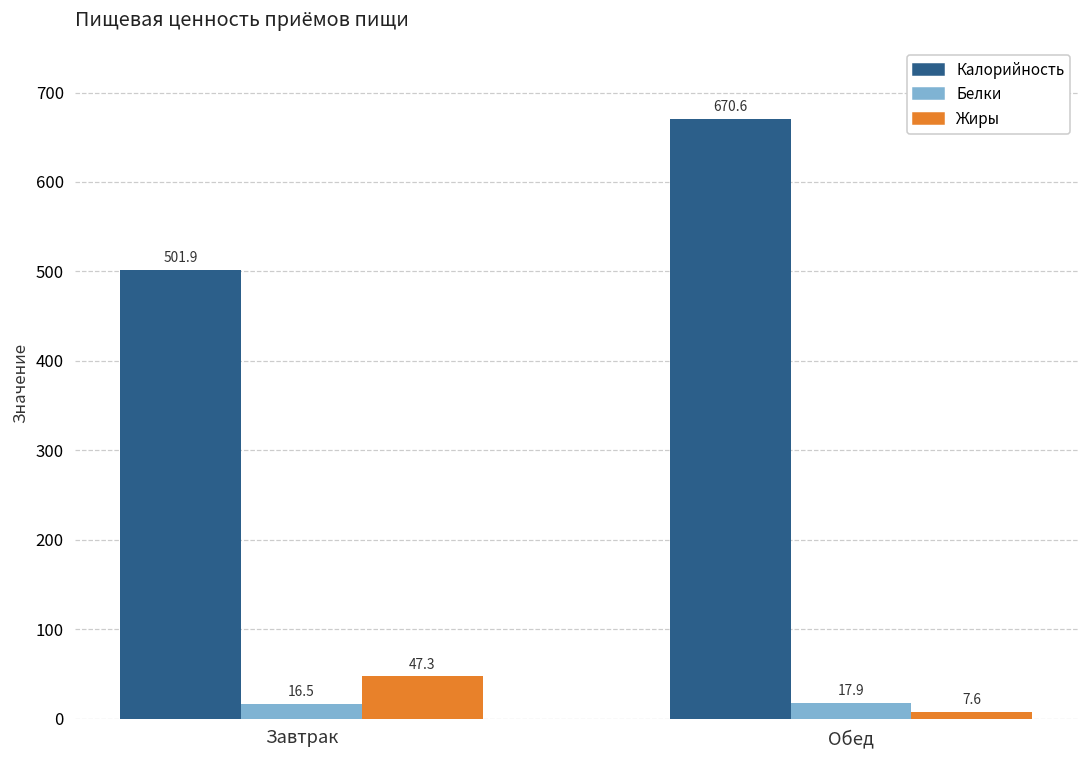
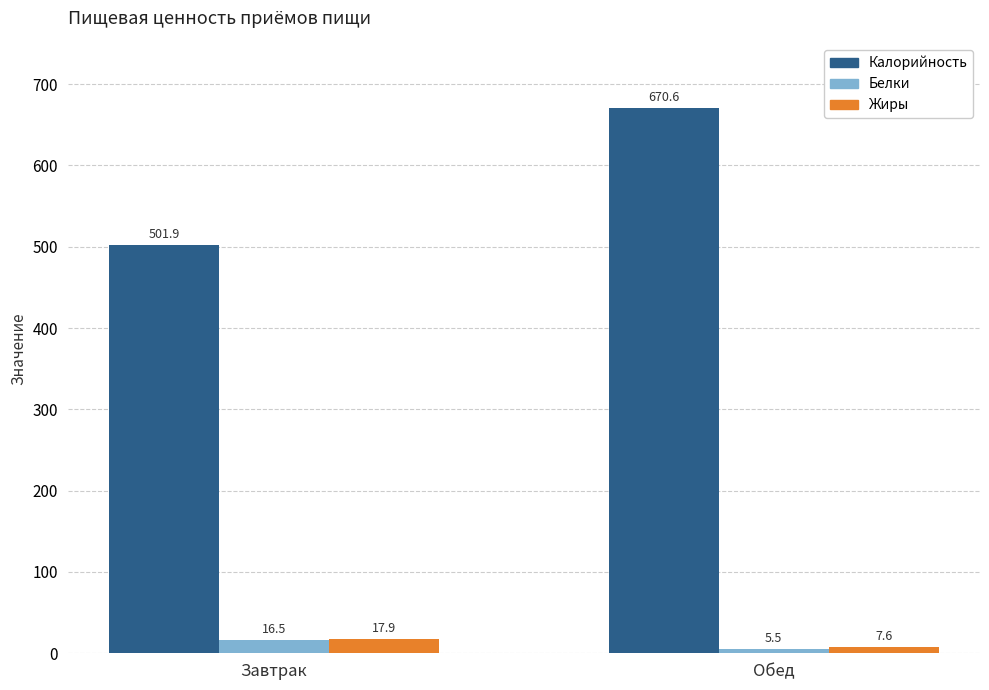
  {
    "Калорийность": {
      "Завтрак": 501.9,
      "Обед": 670.6
    },
    "Белки": {
      "Завтрак": 16.5,
-     "Обед": 17.9
+     "Обед": 5.5
    },
    "Жиры": {
-     "Завтрак": 47.3,
+     "Завтрак": 17.9,
      "Обед": 7.6
    }
  }
